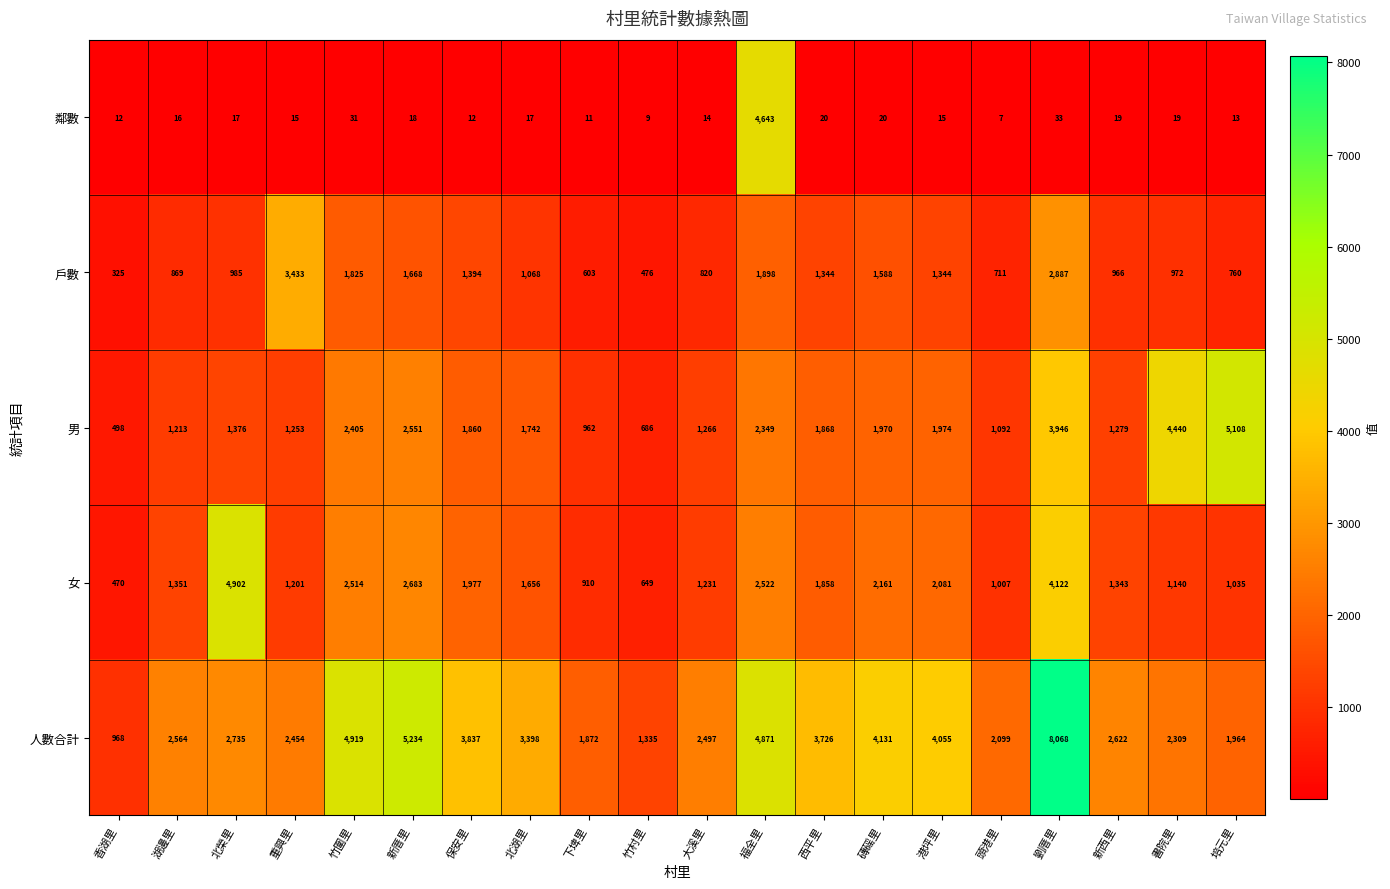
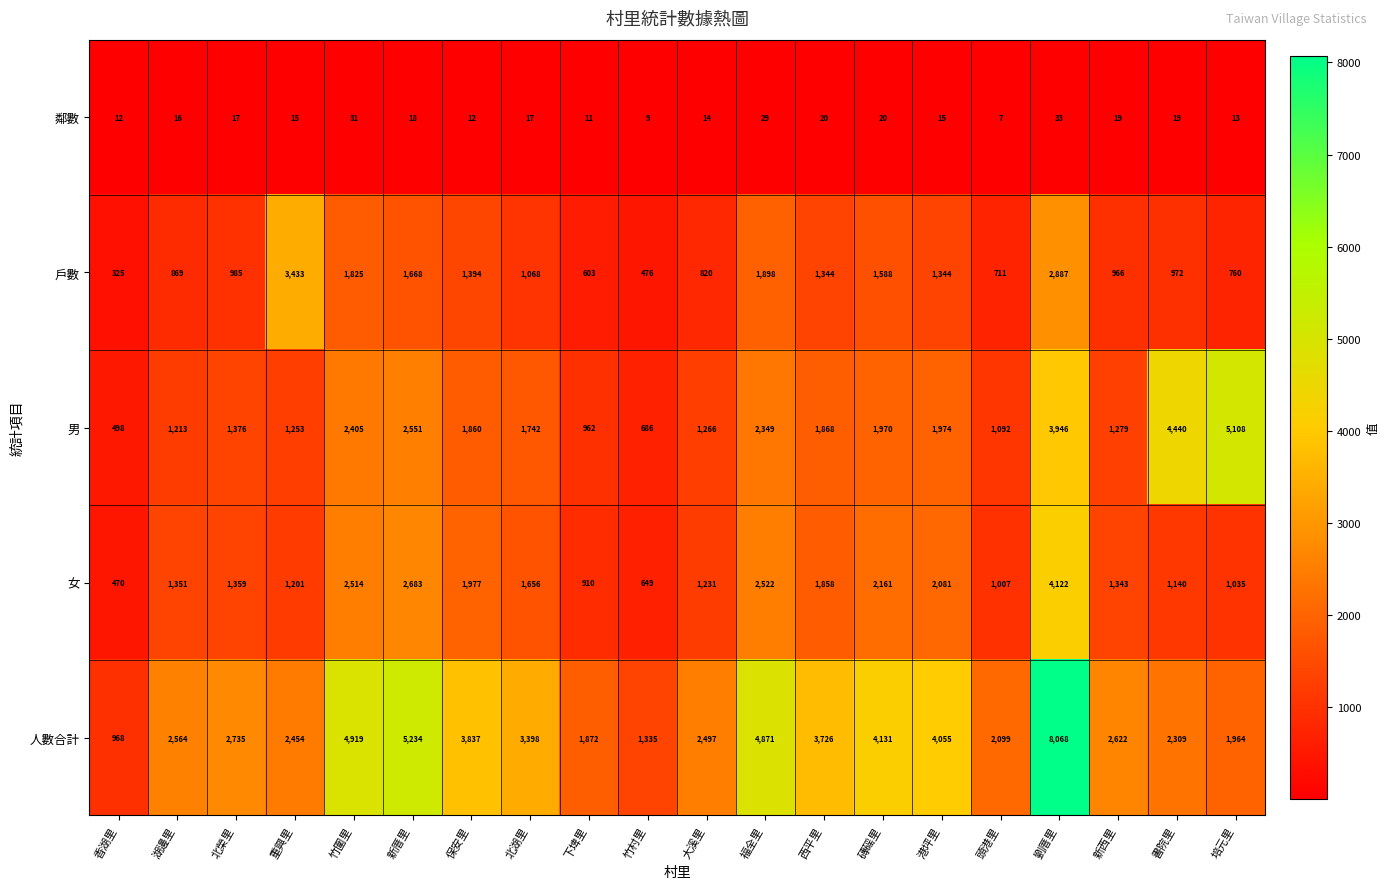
  {
    "鄰數": {
      "香湖里": "12",
      "湖邊里": "16",
      "北榮里": "17",
      "重興里": "15",
      "竹圍里": "31",
      "新厝里": "18",
      "保安里": "12",
      "北湖里": "17",
      "下埤里": "11",
      "竹村里": "9",
      "大溪里": "14",
-     "福全里": "4,643",
+     "福全里": "29",
      "西平里": "20",
      "磚磘里": "20",
      "港坪里": "15",
      "頭港里": "7",
      "劉厝里": "33",
      "新西里": "19",
      "書院里": "19",
      "培元里": "13"
    },
    "戶數": {
      "香湖里": "325",
      "湖邊里": "869",
      "北榮里": "985",
      "重興里": "3,433",
      "竹圍里": "1,825",
      "新厝里": "1,668",
      "保安里": "1,394",
      "北湖里": "1,068",
      "下埤里": "603",
      "竹村里": "476",
      "大溪里": "820",
      "福全里": "1,898",
      "西平里": "1,344",
      "磚磘里": "1,588",
      "港坪里": "1,344",
      "頭港里": "711",
      "劉厝里": "2,887",
      "新西里": "966",
      "書院里": "972",
      "培元里": "760"
    },
    "男": {
      "香湖里": "498",
      "湖邊里": "1,213",
      "北榮里": "1,376",
      "重興里": "1,253",
      "竹圍里": "2,405",
      "新厝里": "2,551",
      "保安里": "1,860",
      "北湖里": "1,742",
      "下埤里": "962",
      "竹村里": "686",
      "大溪里": "1,266",
      "福全里": "2,349",
      "西平里": "1,868",
      "磚磘里": "1,970",
      "港坪里": "1,974",
      "頭港里": "1,092",
      "劉厝里": "3,946",
      "新西里": "1,279",
      "書院里": "4,440",
      "培元里": "5,108"
    },
    "女": {
      "香湖里": "470",
      "湖邊里": "1,351",
-     "北榮里": "4,902",
+     "北榮里": "1,359",
      "重興里": "1,201",
      "竹圍里": "2,514",
      "新厝里": "2,683",
      "保安里": "1,977",
      "北湖里": "1,656",
      "下埤里": "910",
      "竹村里": "649",
      "大溪里": "1,231",
      "福全里": "2,522",
      "西平里": "1,858",
      "磚磘里": "2,161",
      "港坪里": "2,081",
      "頭港里": "1,007",
      "劉厝里": "4,122",
      "新西里": "1,343",
      "書院里": "1,140",
      "培元里": "1,035"
    },
    "人數合計": {
      "香湖里": "968",
      "湖邊里": "2,564",
      "北榮里": "2,735",
      "重興里": "2,454",
      "竹圍里": "4,919",
      "新厝里": "5,234",
      "保安里": "3,837",
      "北湖里": "3,398",
      "下埤里": "1,872",
      "竹村里": "1,335",
      "大溪里": "2,497",
      "福全里": "4,871",
      "西平里": "3,726",
      "磚磘里": "4,131",
      "港坪里": "4,055",
      "頭港里": "2,099",
      "劉厝里": "8,068",
      "新西里": "2,622",
      "書院里": "2,309",
      "培元里": "1,964"
    }
  }
